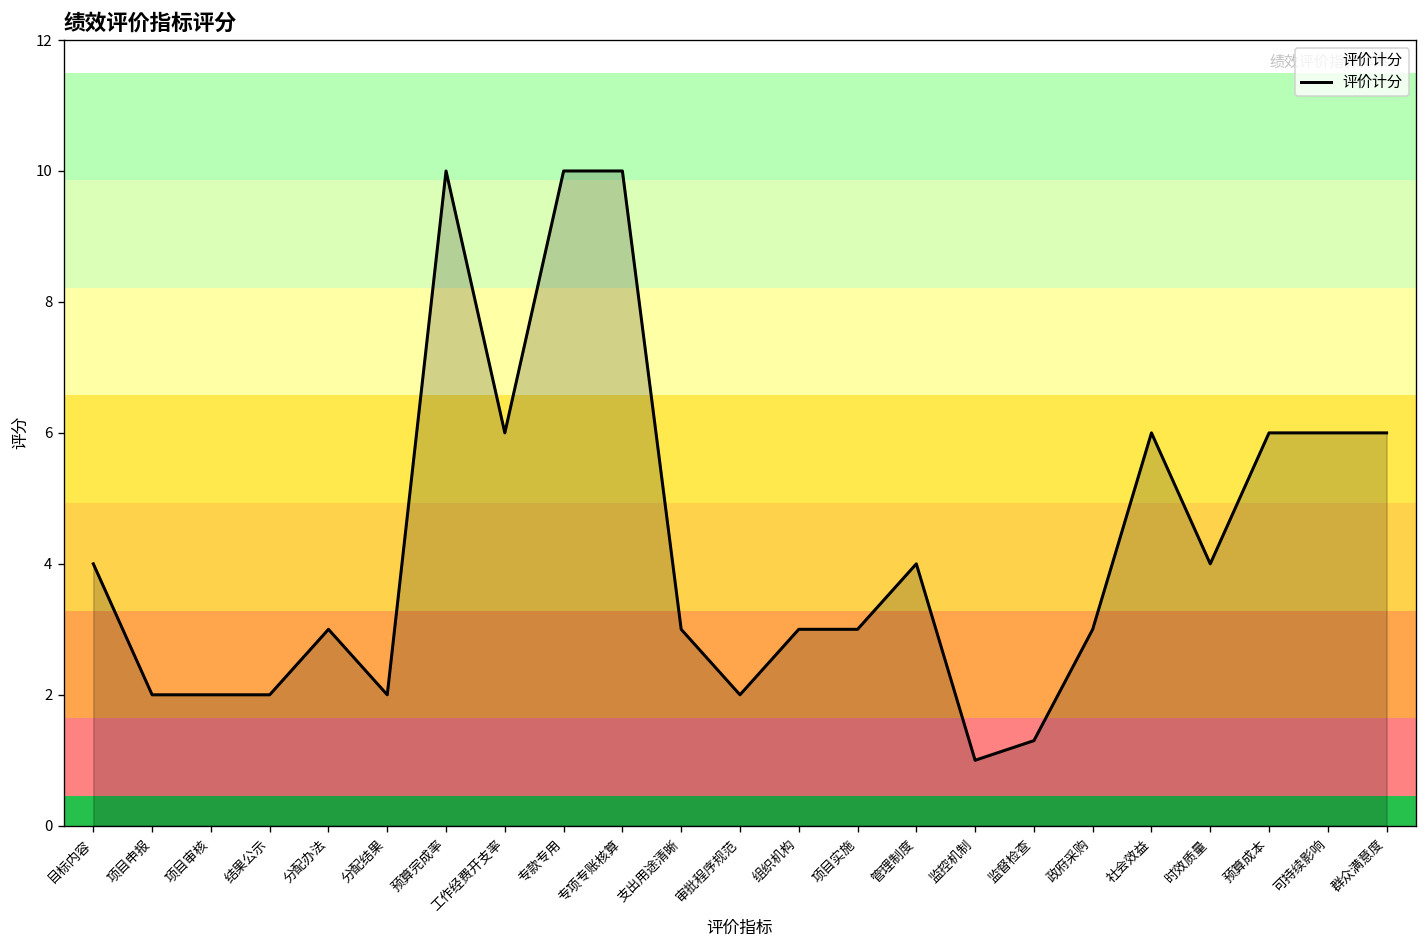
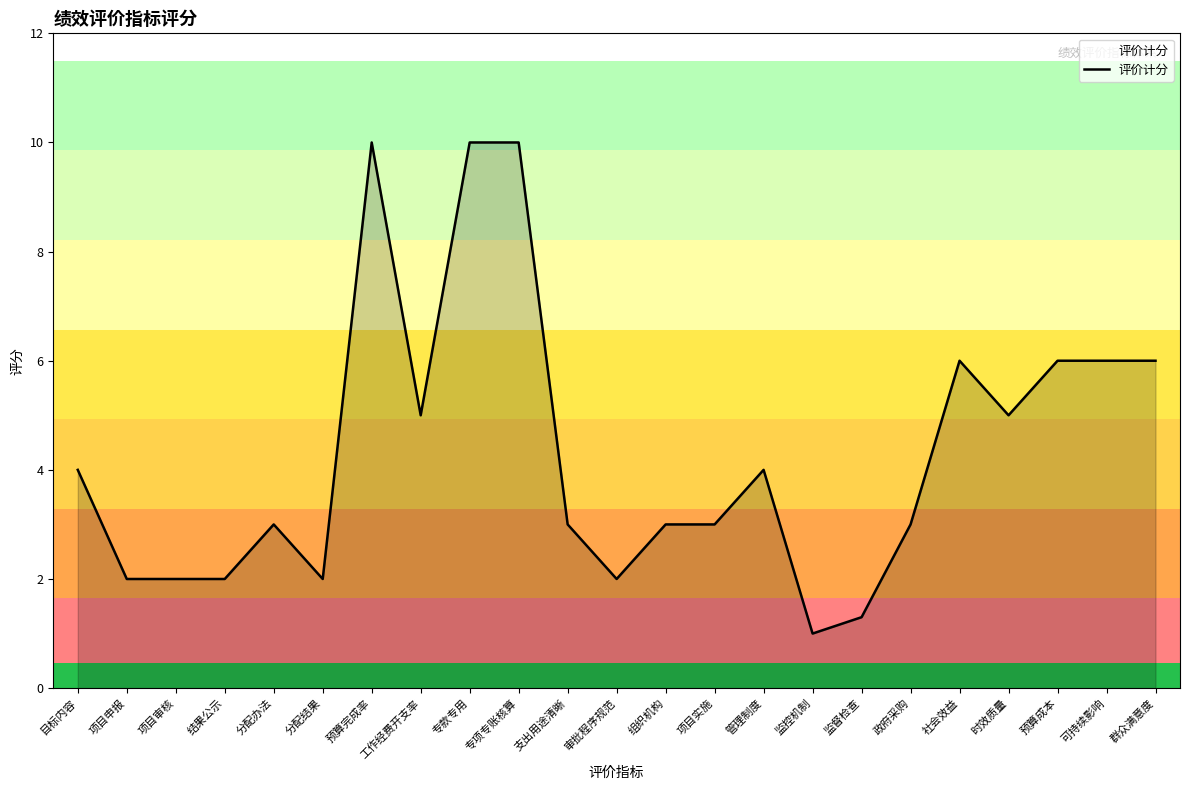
  {
    "目标内容": 4,
    "项目申报": 2,
    "项目审核": 2,
    "结果公示": 2,
    "分配办法": 3,
    "分配结果": 2,
    "预算完成率": 10,
-   "工作经费开支率": 6,
+   "工作经费开支率": 5,
    "专款专用": 10,
    "专项专账核算": 10,
    "支出用途清晰": 3,
    "审批程序规范": 2,
    "组织机构": 3,
    "项目实施": 3,
    "管理制度": 4,
    "监控机制": 1,
    "监督检查": 1.3,
    "政府采购": 3,
    "社会效益": 6,
-   "时效质量": 4,
+   "时效质量": 5,
    "预算成本": 6,
    "可持续影响": 6,
    "群众满意度": 6
  }
